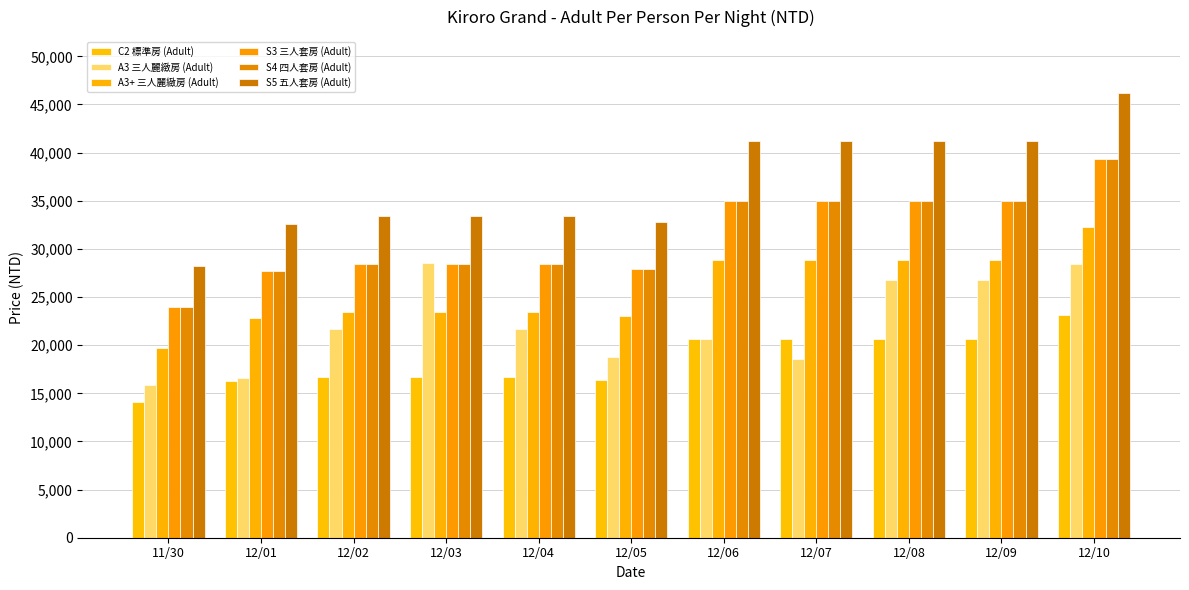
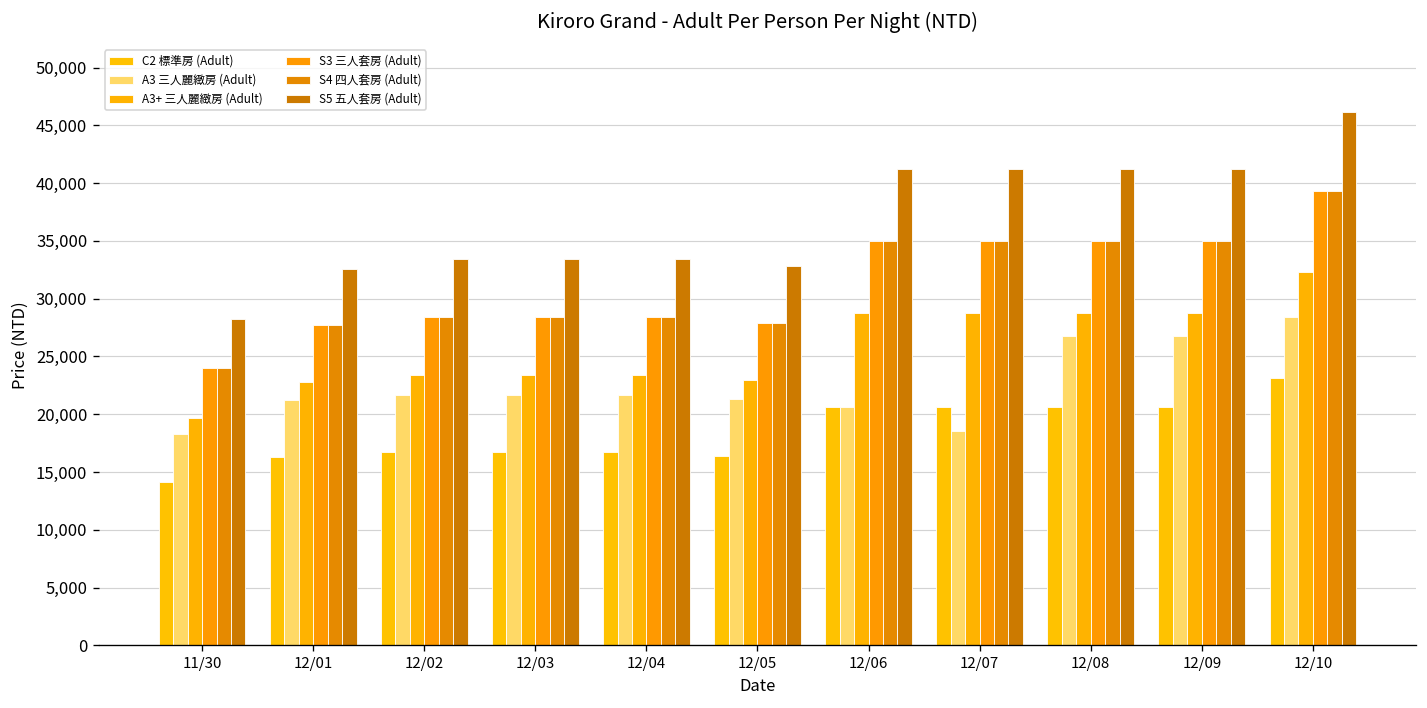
  {
    "A3 三人麗緻房 (Adult)": {
-     "11/30": "16,000",
-     "12/01": "17,000",
+     "11/30": "18,000",
+     "12/01": "21,000",
      "12/02": "22,000",
-     "12/03": "29,000",
+     "12/03": "22,000",
      "12/04": "22,000",
-     "12/05": "19,000",
+     "12/05": "21,000",
      "12/06": "21,000",
      "12/07": "19,000",
      "12/08": "27,000",
      "12/09": "27,000",
      "12/10": "28,000"
    }
  }
